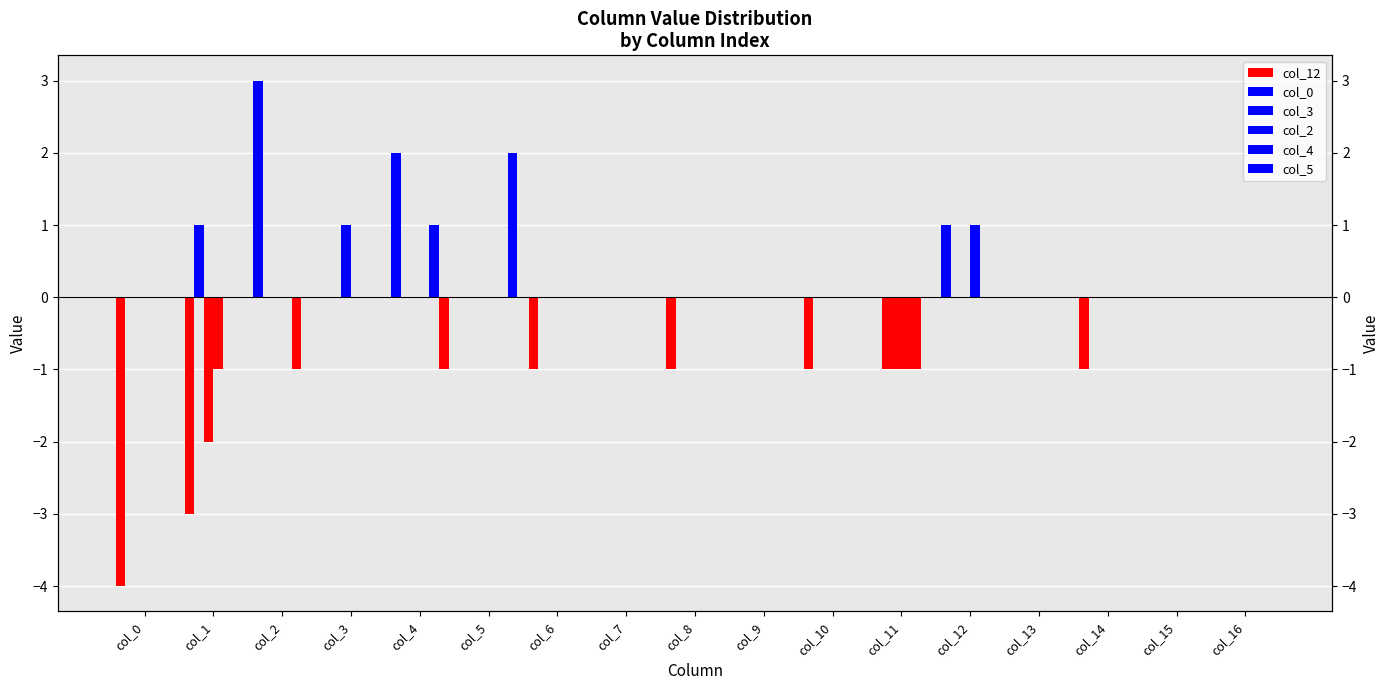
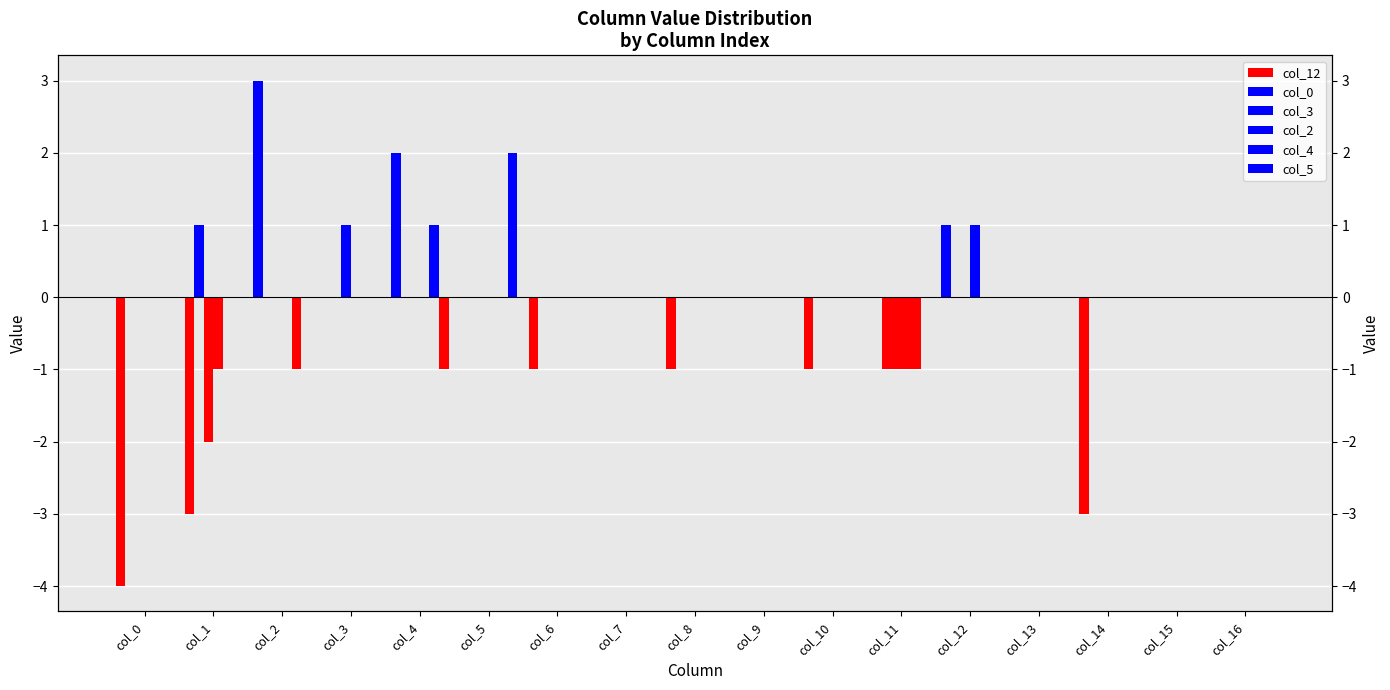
  {
    "col_12": {
      "col_0": -4,
      "col_1": -3,
      "col_2": 3,
      "col_3": 0,
      "col_4": 2,
      "col_5": 0,
      "col_6": -1,
      "col_7": 0,
      "col_8": -1,
      "col_9": 0,
      "col_10": -1,
      "col_11": 0,
      "col_12": 1,
      "col_13": 0,
-     "col_14": -1,
+     "col_14": -3,
      "col_15": 0,
      "col_16": 0
    }
  }
